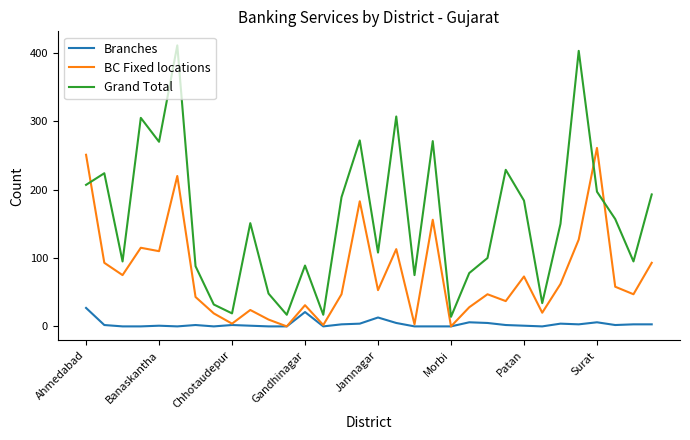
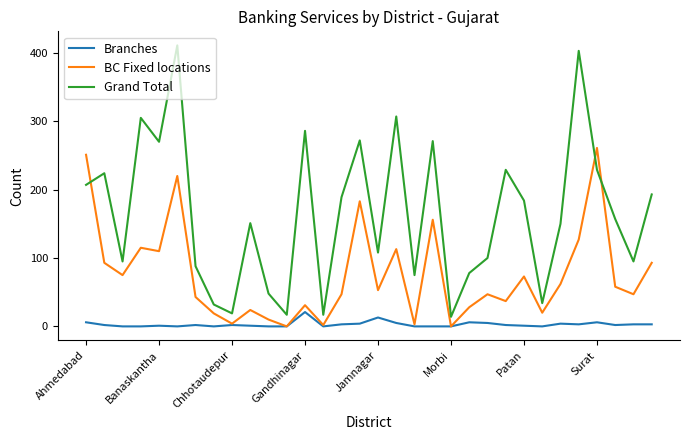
  {
    "Branches": {
-     "Ahmedabad": 30,
+     "Ahmedabad": 10,
      "Banaskantha": 0,
      "Gandhinagar": 20,
      "Jamnagar": 10,
      "Patan": 0,
      "Surat": 10
    },
    "BC Fixed locations": {
      "Ahmedabad": 250,
      "Banaskantha": 110,
      "Gandhinagar": 30,
      "Jamnagar": 50,
      "Patan": 70,
      "Surat": 260
    },
    "Grand Total": {
      "Ahmedabad": 210,
      "Banaskantha": 270,
      "Chhotaudepur": 20,
-     "Gandhinagar": 90,
+     "Gandhinagar": 290,
      "Jamnagar": 110,
      "Morbi": 10,
      "Patan": 180,
-     "Surat": 200
+     "Surat": 230
    }
  }
